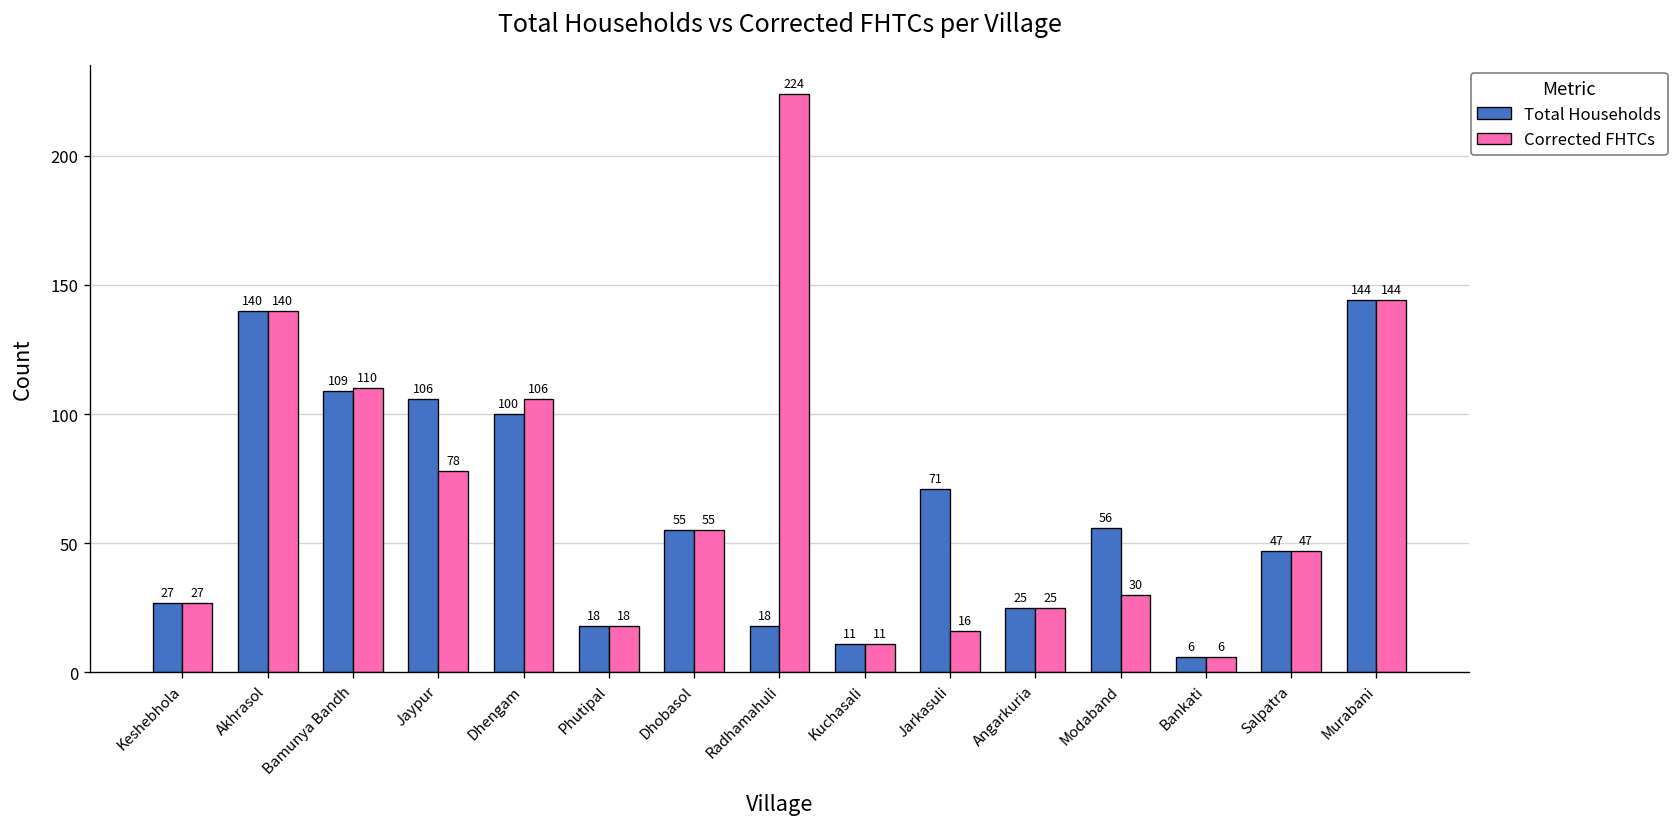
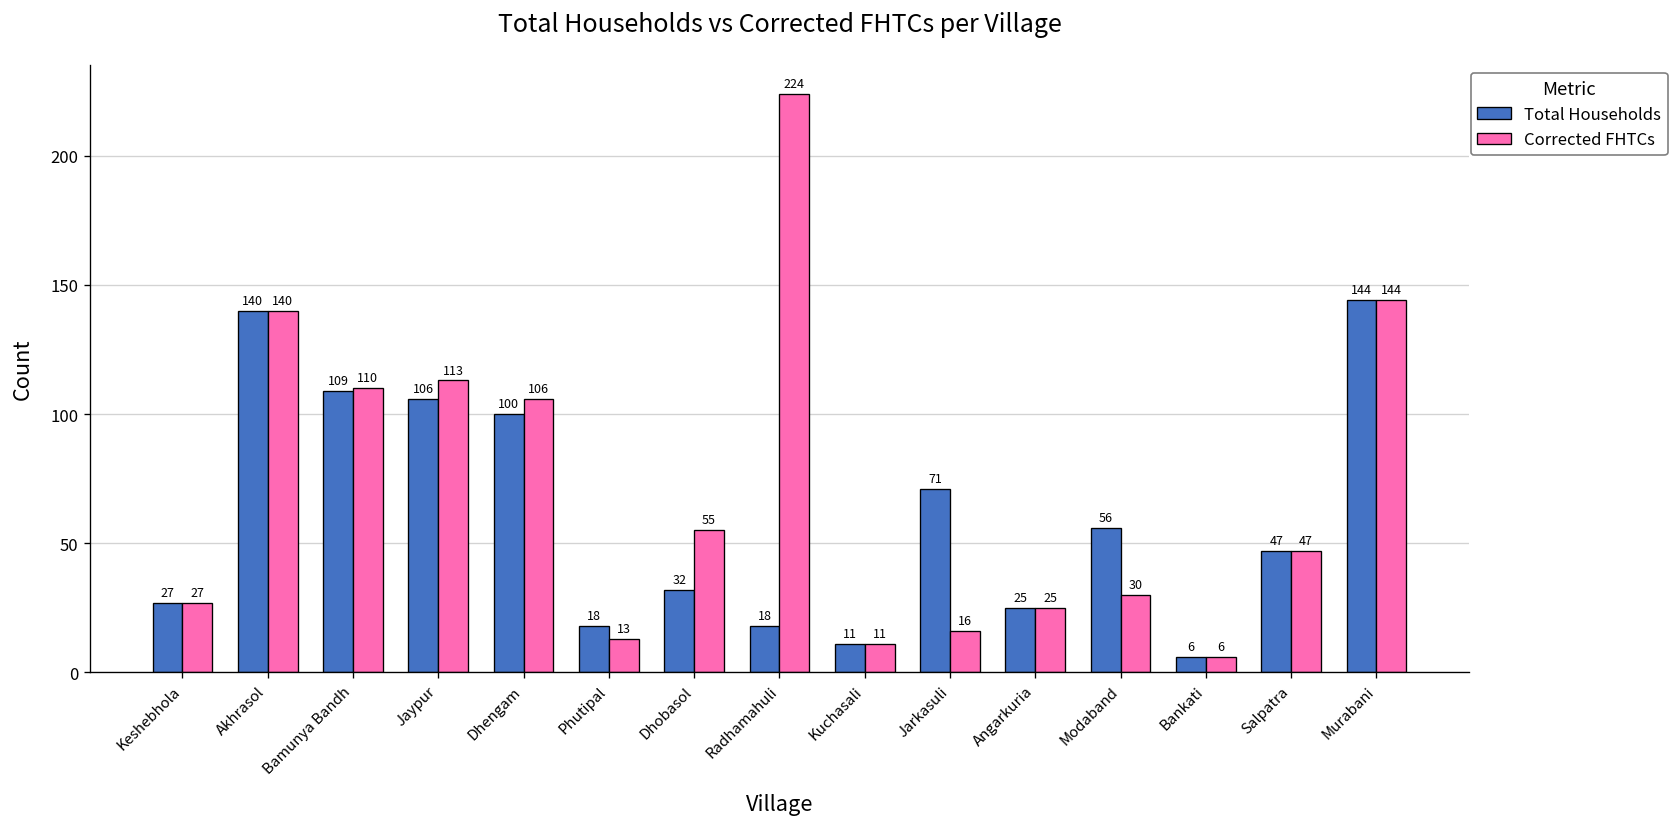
  {
    "Total Households": {
      "Keshebhola": 27,
      "Akhrasol": 140,
      "Bamunya Bandh": 109,
      "Jaypur": 106,
      "Dhengam": 100,
      "Phutipal": 18,
-     "Dhobasol": 55,
+     "Dhobasol": 32,
      "Radhamahuli": 18,
      "Kuchasali": 11,
      "Jarkasuli": 71,
      "Angarkuria": 25,
      "Modaband": 56,
      "Bankati": 6,
      "Salpatra": 47,
      "Murabani": 144
    },
    "Corrected FHTCs": {
      "Keshebhola": 27,
      "Akhrasol": 140,
      "Bamunya Bandh": 110,
-     "Jaypur": 78,
+     "Jaypur": 113,
      "Dhengam": 106,
-     "Phutipal": 18,
+     "Phutipal": 13,
      "Dhobasol": 55,
      "Radhamahuli": 224,
      "Kuchasali": 11,
      "Jarkasuli": 16,
      "Angarkuria": 25,
      "Modaband": 30,
      "Bankati": 6,
      "Salpatra": 47,
      "Murabani": 144
    }
  }
